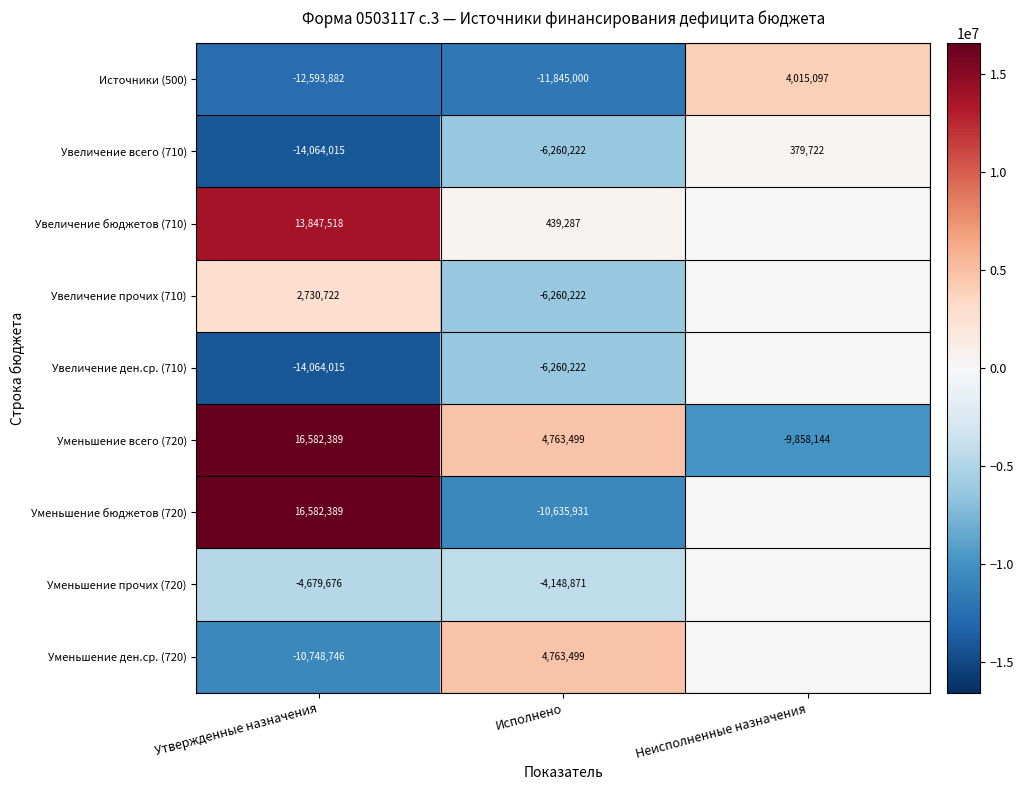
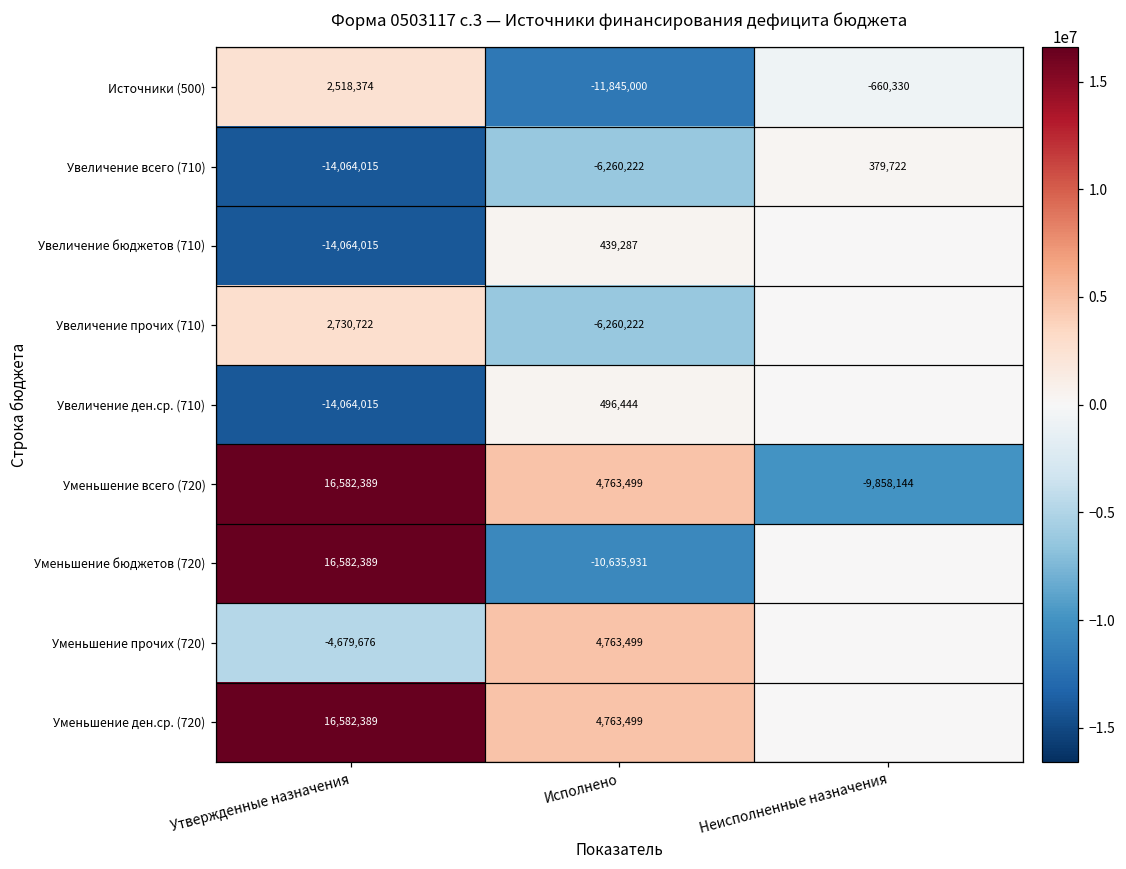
  {
    "Источники (500)": {
-     "Утвержденные назначения": "-12,593,882",
+     "Утвержденные назначения": "2,518,374",
      "Исполнено": "-11,845,000",
-     "Неисполненные назначения": "4,015,097"
+     "Неисполненные назначения": "-660,330"
    },
    "Увеличение всего (710)": {
      "Утвержденные назначения": "-14,064,015",
      "Исполнено": "-6,260,222",
      "Неисполненные назначения": "379,722"
    },
    "Увеличение бюджетов (710)": {
-     "Утвержденные назначения": "13,847,518",
+     "Утвержденные назначения": "-14,064,015",
      "Исполнено": "439,287"
    },
    "Увеличение прочих (710)": {
      "Утвержденные назначения": "2,730,722",
      "Исполнено": "-6,260,222"
    },
    "Увеличение ден.ср. (710)": {
      "Утвержденные назначения": "-14,064,015",
-     "Исполнено": "-6,260,222"
+     "Исполнено": "496,444"
    },
    "Уменьшение всего (720)": {
      "Утвержденные назначения": "16,582,389",
      "Исполнено": "4,763,499",
      "Неисполненные назначения": "-9,858,144"
    },
    "Уменьшение бюджетов (720)": {
      "Утвержденные назначения": "16,582,389",
      "Исполнено": "-10,635,931"
    },
    "Уменьшение прочих (720)": {
      "Утвержденные назначения": "-4,679,676",
-     "Исполнено": "-4,148,871"
+     "Исполнено": "4,763,499"
    },
    "Уменьшение ден.ср. (720)": {
-     "Утвержденные назначения": "-10,748,746",
+     "Утвержденные назначения": "16,582,389",
      "Исполнено": "4,763,499"
    }
  }
